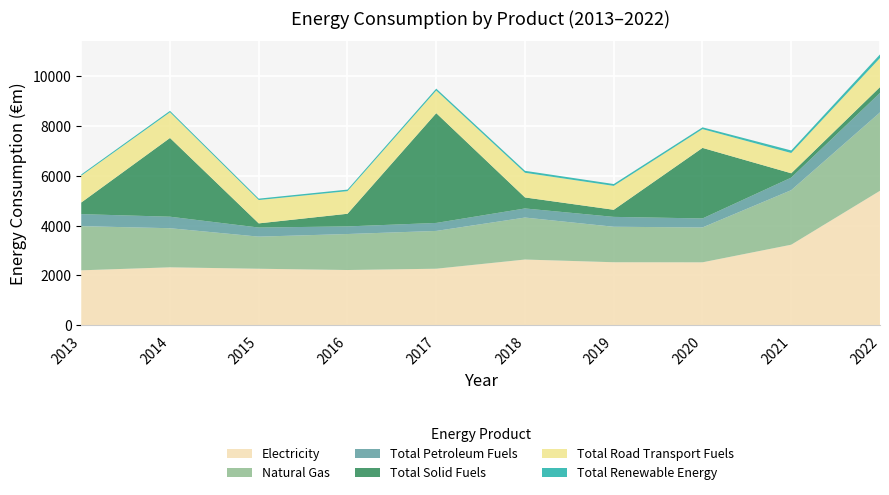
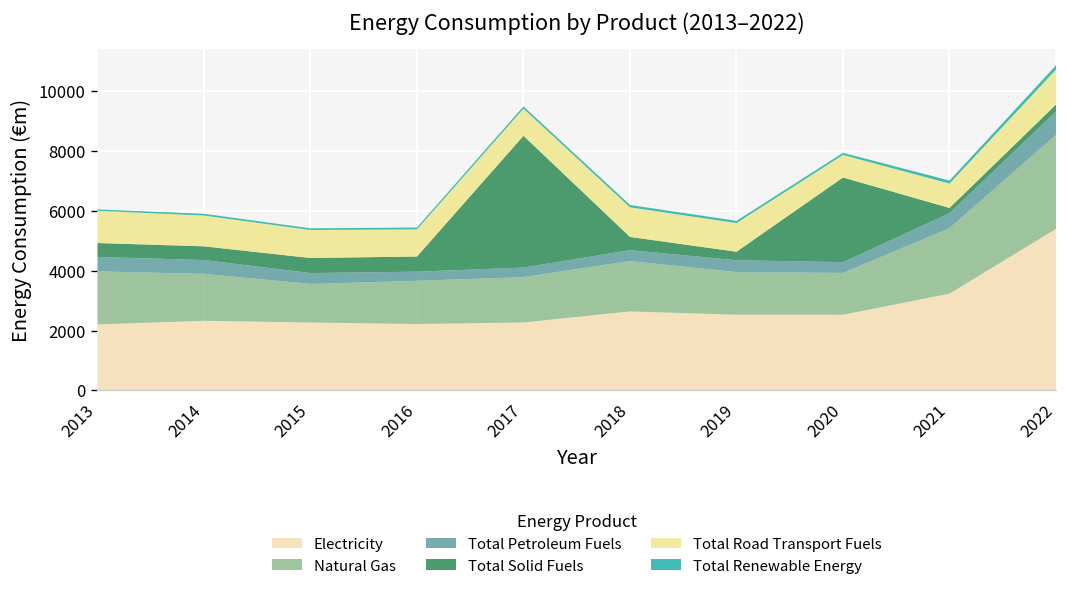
  {
    "Total Solid Fuels": {
      "2013": 500,
-     "2014": 3200,
-     "2015": 200,
+     "2014": 500,
+     "2015": 500,
      "2016": 500,
      "2017": 4400,
      "2018": 400,
      "2019": 300,
      "2020": 2800,
      "2021": 200,
      "2022": 200
    },
    "Total Renewable Energy": {
      "2021": 100,
      "2022": 100
    }
  }
